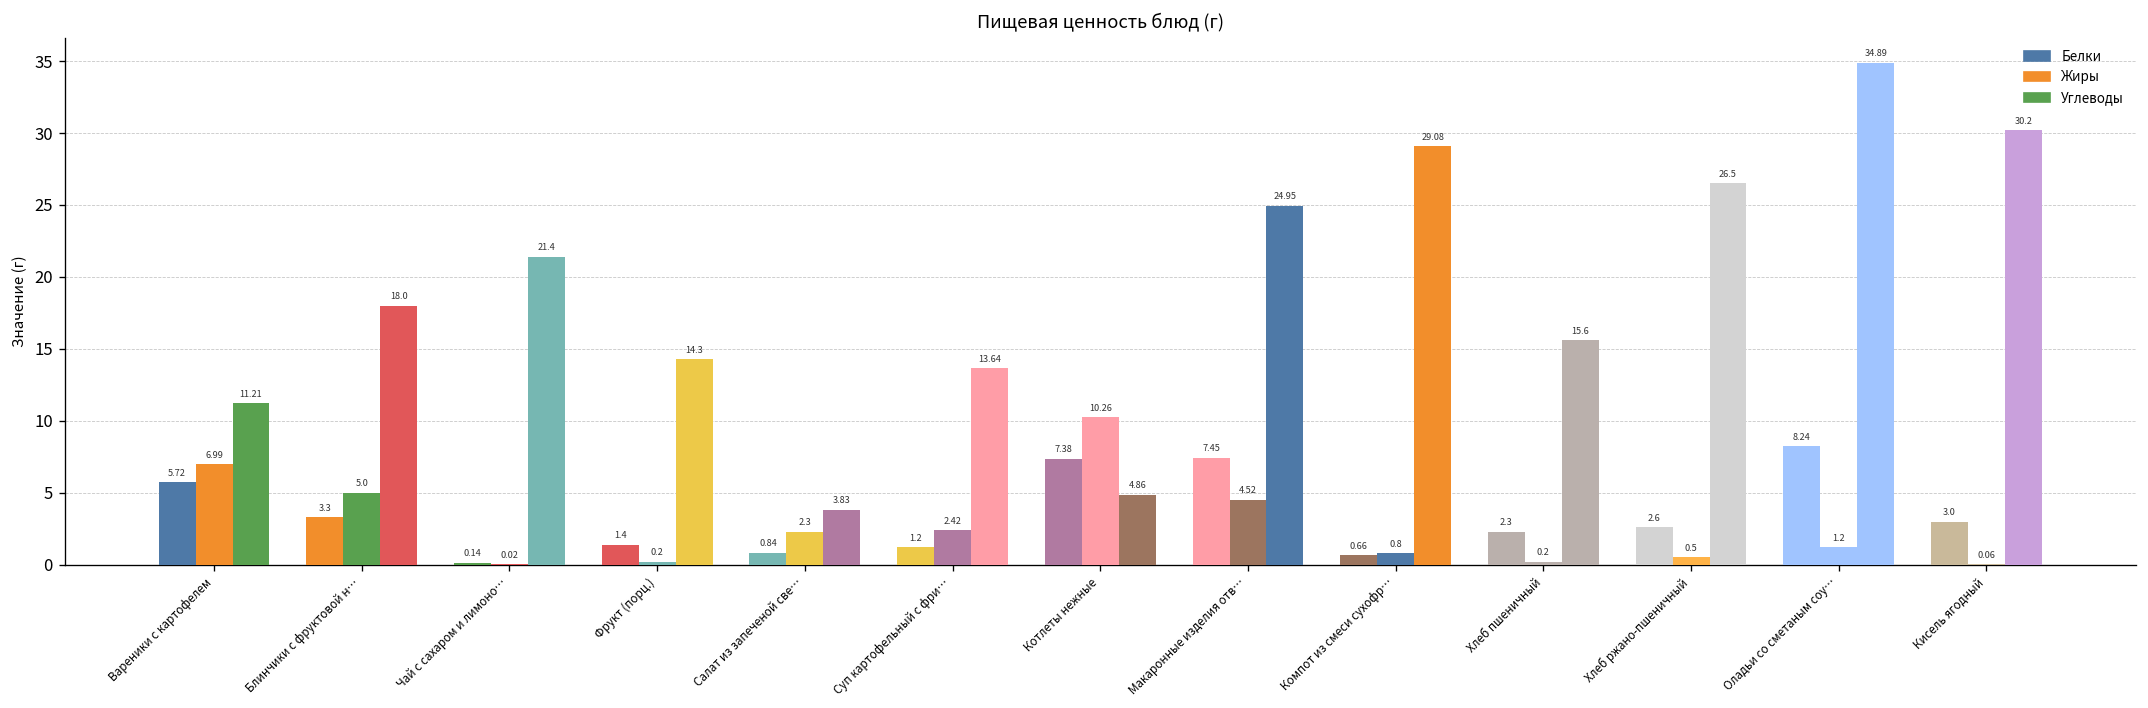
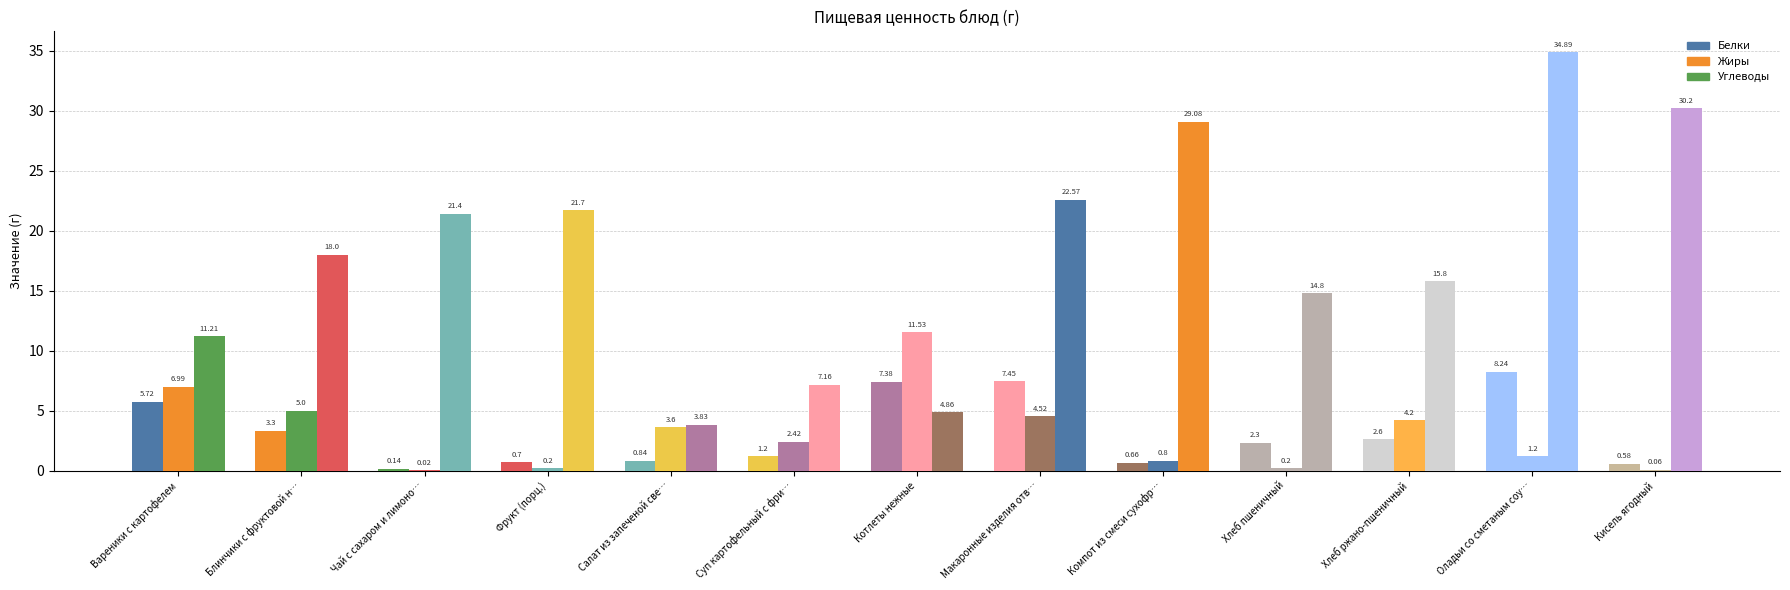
  {
    "Белки": {
      "Вареники с картофелем": 5.72,
      "Блинчики с фруктовой н…": 3.3,
      "Чай с сахаром и лимоно…": 0.14,
-     "Фрукт (порц.)": 1.4,
+     "Фрукт (порц.)": 0.7,
      "Салат из запеченой све…": 0.84,
      "Суп картофельный с фри…": 1.2,
      "Котлеты нежные": 7.38,
      "Макаронные изделия отв…": 7.45,
      "Компот из смеси сухофр…": 0.66,
      "Хлеб пшеничный": 2.3,
      "Хлеб ржано-пшеничный": 2.6,
      "Оладьи со сметаным соу…": 8.24,
-     "Кисель ягодный": 3.0
+     "Кисель ягодный": 0.58
    },
    "Жиры": {
      "Вареники с картофелем": 6.99,
      "Блинчики с фруктовой н…": 5.0,
      "Чай с сахаром и лимоно…": 0.02,
      "Фрукт (порц.)": 0.2,
-     "Салат из запеченой све…": 2.3,
+     "Салат из запеченой све…": 3.6,
      "Суп картофельный с фри…": 2.42,
-     "Котлеты нежные": 10.26,
+     "Котлеты нежные": 11.53,
      "Макаронные изделия отв…": 4.52,
      "Компот из смеси сухофр…": 0.8,
      "Хлеб пшеничный": 0.2,
-     "Хлеб ржано-пшеничный": 0.5,
+     "Хлеб ржано-пшеничный": 4.2,
      "Оладьи со сметаным соу…": 1.2,
      "Кисель ягодный": 0.06
    },
    "Углеводы": {
      "Вареники с картофелем": 11.21,
      "Блинчики с фруктовой н…": 18.0,
      "Чай с сахаром и лимоно…": 21.4,
-     "Фрукт (порц.)": 14.3,
+     "Фрукт (порц.)": 21.7,
      "Салат из запеченой све…": 3.83,
-     "Суп картофельный с фри…": 13.64,
+     "Суп картофельный с фри…": 7.16,
      "Котлеты нежные": 4.86,
-     "Макаронные изделия отв…": 24.95,
+     "Макаронные изделия отв…": 22.57,
      "Компот из смеси сухофр…": 29.08,
-     "Хлеб пшеничный": 15.6,
-     "Хлеб ржано-пшеничный": 26.5,
+     "Хлеб пшеничный": 14.8,
+     "Хлеб ржано-пшеничный": 15.8,
      "Оладьи со сметаным соу…": 34.89,
      "Кисель ягодный": 30.2
    }
  }
